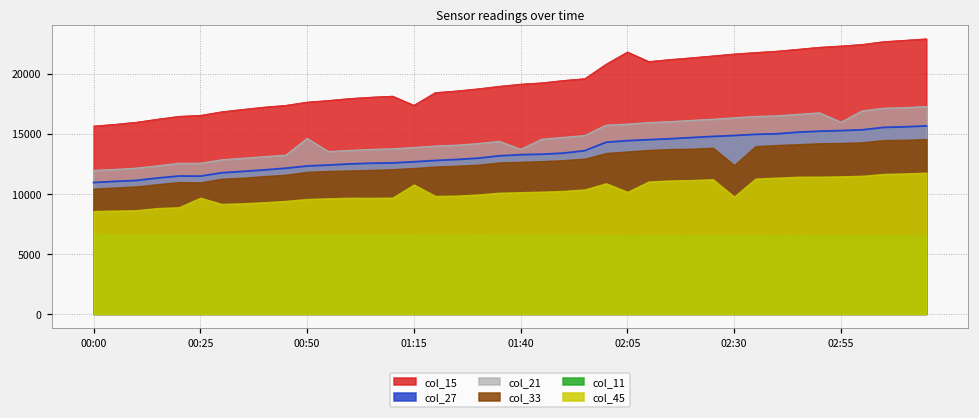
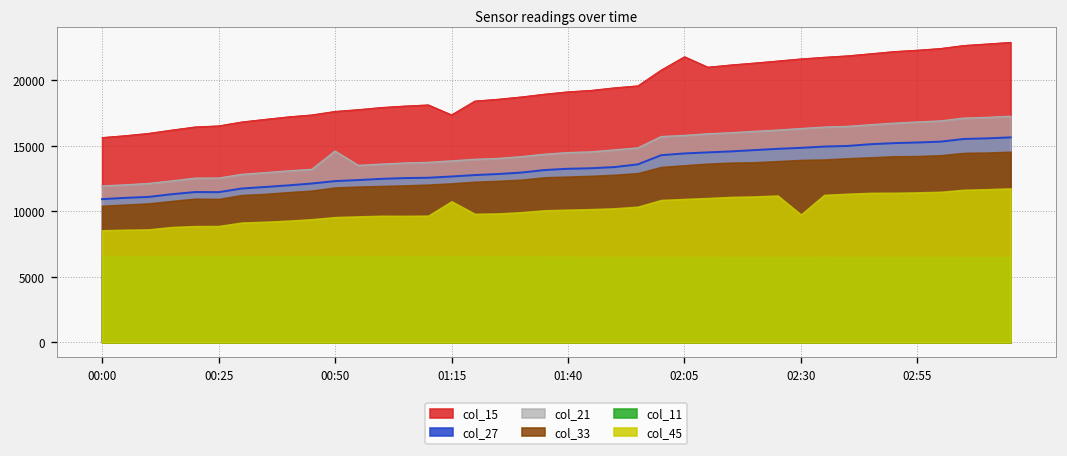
  {
    "col_15": {
      "00:00": 15600,
      "00:25": 16500,
      "00:50": 17600,
      "01:15": 17400,
      "01:40": 19100,
      "02:05": 21800,
      "02:30": 21600,
      "02:55": 22300
    },
    "col_27": {
      "00:00": 10900,
      "00:25": 11500,
      "00:50": 12300,
      "01:15": 12700,
      "01:40": 13200,
      "02:05": 14400,
      "02:30": 14800,
      "02:55": 15300
    },
    "col_21": {
      "00:00": 11900,
      "00:25": 12500,
      "00:50": 14600,
      "01:15": 13800,
-     "01:40": 13700,
+     "01:40": 14500,
      "02:05": 15800,
      "02:30": 16300,
-     "02:55": 15900
+     "02:55": 16800
    },
    "col_33": {
      "00:00": 10400,
      "00:25": 10900,
      "00:50": 11800,
      "01:15": 12100,
      "01:40": 12600,
      "02:05": 13500,
-     "02:30": 12400,
+     "02:30": 13900,
      "02:55": 14200
    },
    "col_11": {
      "00:00": 6600,
      "00:25": 6600,
      "00:50": 6600,
      "01:15": 6500,
      "01:40": 6500,
      "02:05": 6500,
      "02:30": 6500,
      "02:55": 6500
    },
    "col_45": {
      "00:00": 8600,
-     "00:25": 9700,
+     "00:25": 8900,
      "00:50": 9600,
      "01:15": 10800,
      "01:40": 10100,
-     "02:05": 10100,
+     "02:05": 10900,
      "02:30": 9800,
      "02:55": 11400
    }
  }
